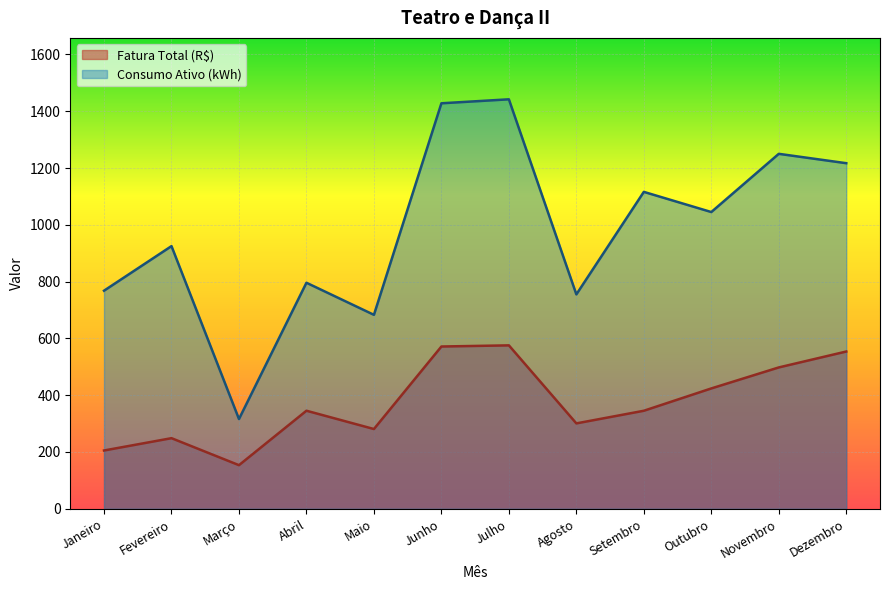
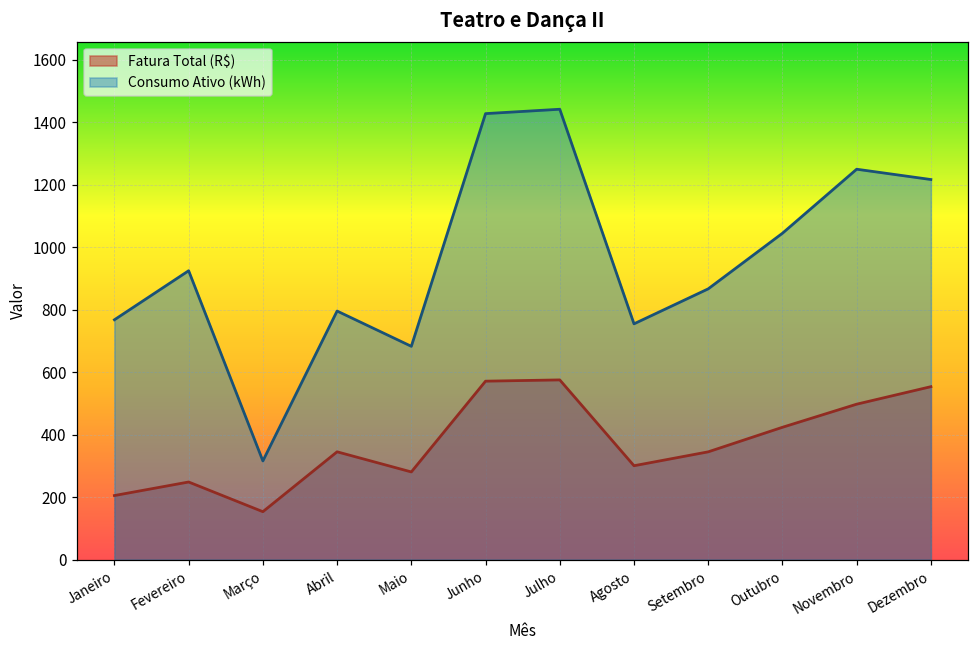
  {
    "Fatura Total (R$)": {
      "Janeiro": 210,
      "Fevereiro": 250,
      "Março": 150,
      "Abril": 350,
      "Maio": 280,
      "Junho": 570,
      "Julho": 580,
      "Agosto": 300,
      "Setembro": 350,
      "Outubro": 420,
      "Novembro": 500,
      "Dezembro": 550
    },
    "Consumo Ativo (kWh)": {
      "Janeiro": 770,
      "Fevereiro": 930,
      "Março": 320,
      "Abril": 800,
      "Maio": 680,
      "Junho": 1430,
      "Julho": 1440,
      "Agosto": 760,
-     "Setembro": 1120,
+     "Setembro": 870,
      "Outubro": 1050,
      "Novembro": 1250,
      "Dezembro": 1220
    }
  }
